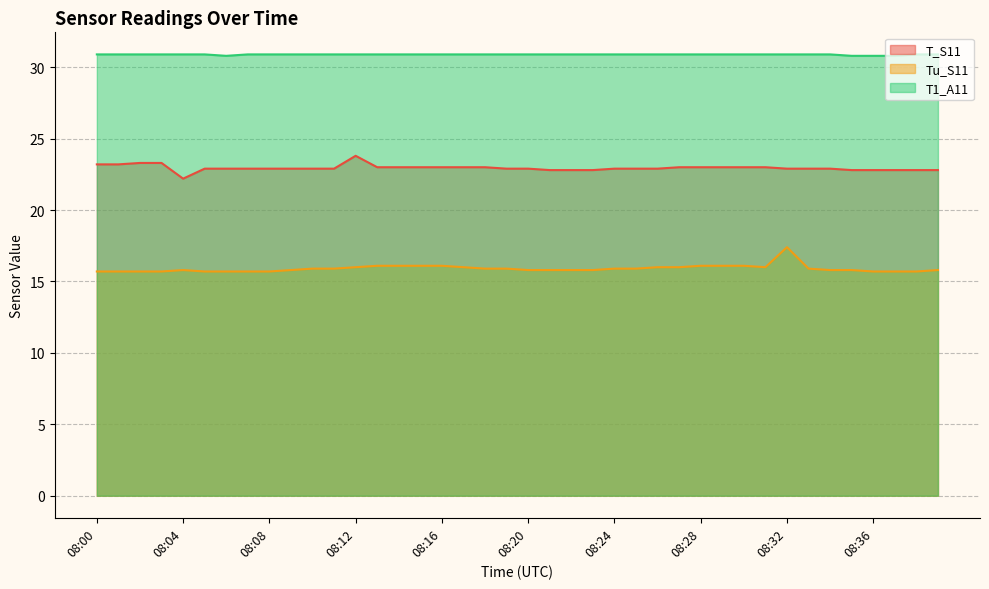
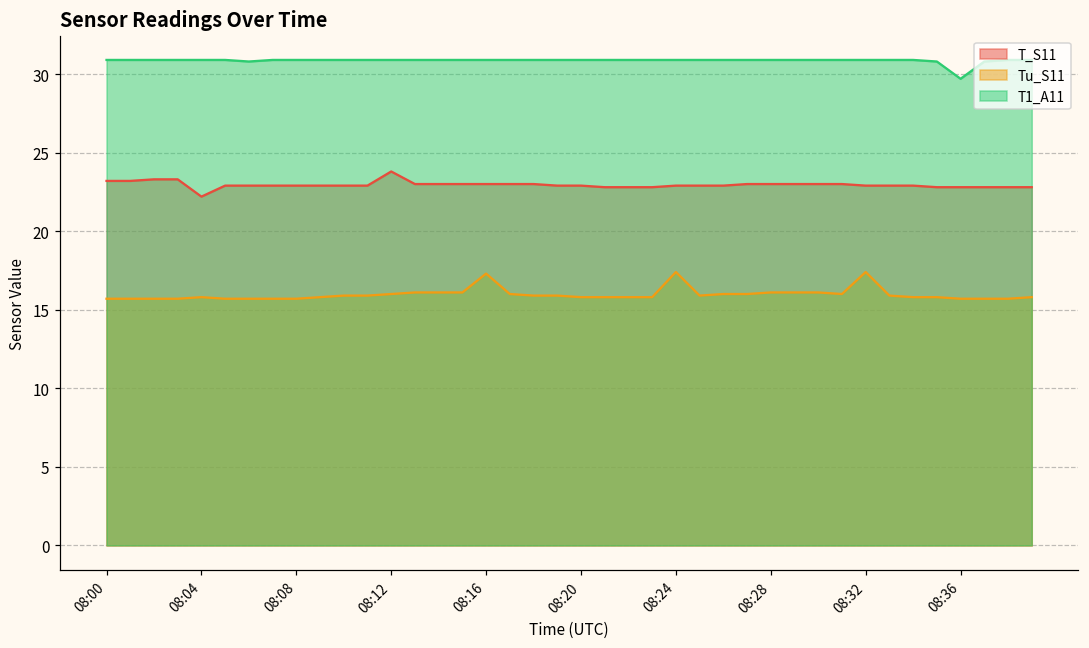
  {
    "T_S11": {
      "08:00": 23.2,
      "08:04": 22.2,
      "08:08": 22.9,
      "08:12": 23.8,
      "08:16": 23.0,
      "08:20": 22.9,
      "08:24": 22.9,
      "08:28": 23.0,
      "08:32": 22.9,
      "08:36": 22.8
    },
    "Tu_S11": {
      "08:00": 15.7,
      "08:04": 15.8,
      "08:08": 15.7,
      "08:12": 16.0,
-     "08:16": 16.1,
+     "08:16": 17.3,
      "08:20": 15.8,
-     "08:24": 15.9,
+     "08:24": 17.4,
      "08:28": 16.1,
      "08:32": 17.4,
      "08:36": 15.7
    },
    "T1_A11": {
      "08:00": 30.9,
      "08:04": 30.9,
      "08:08": 30.9,
      "08:12": 30.9,
      "08:16": 30.9,
      "08:20": 30.9,
      "08:24": 30.9,
      "08:28": 30.9,
      "08:32": 30.9,
-     "08:36": 30.8
+     "08:36": 29.7
    }
  }
